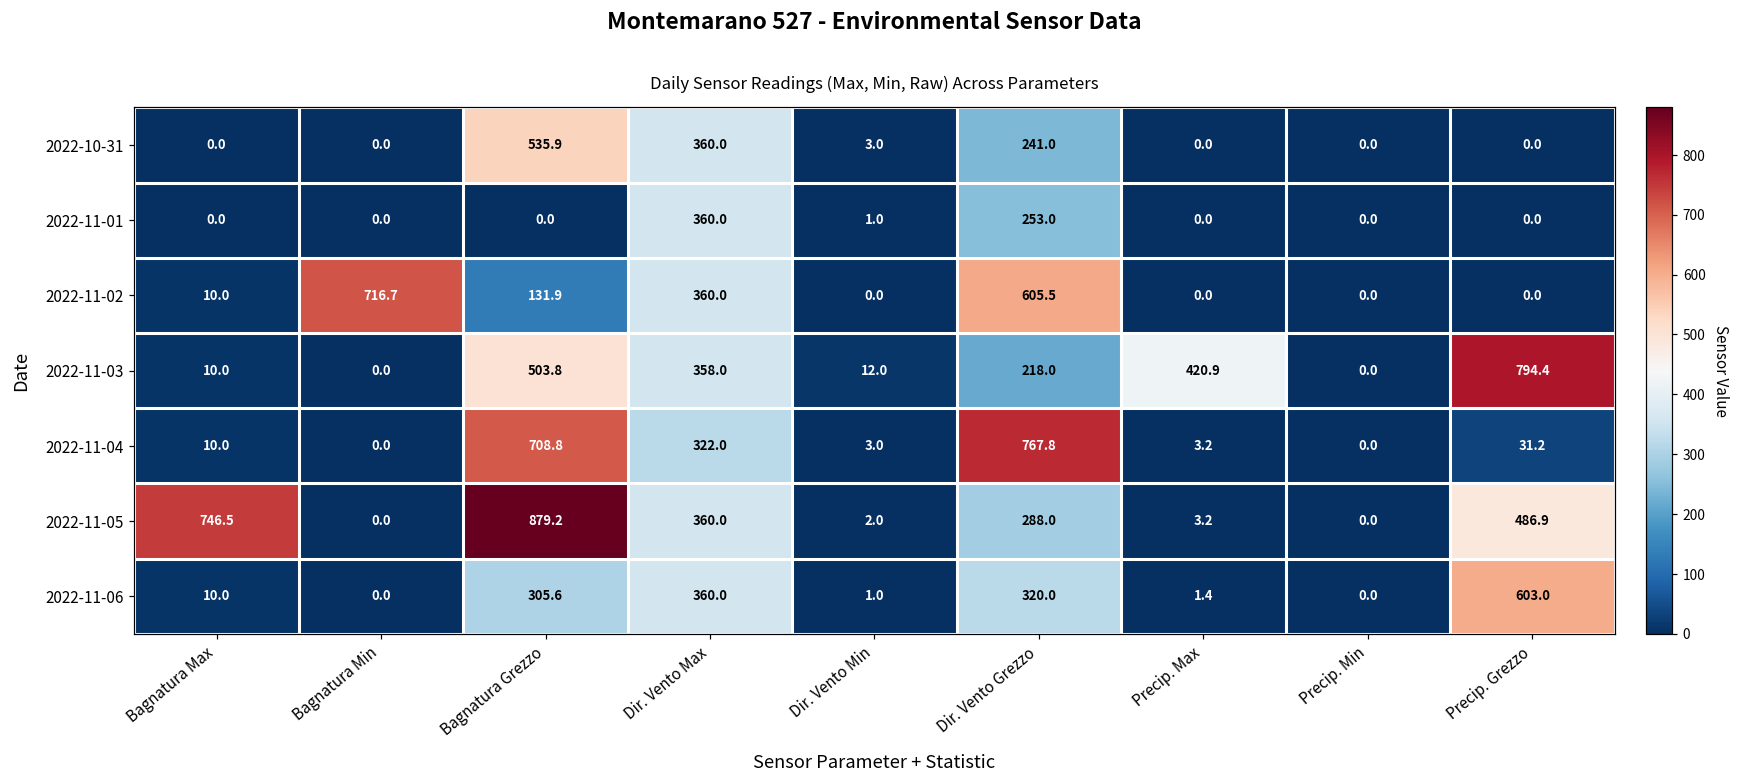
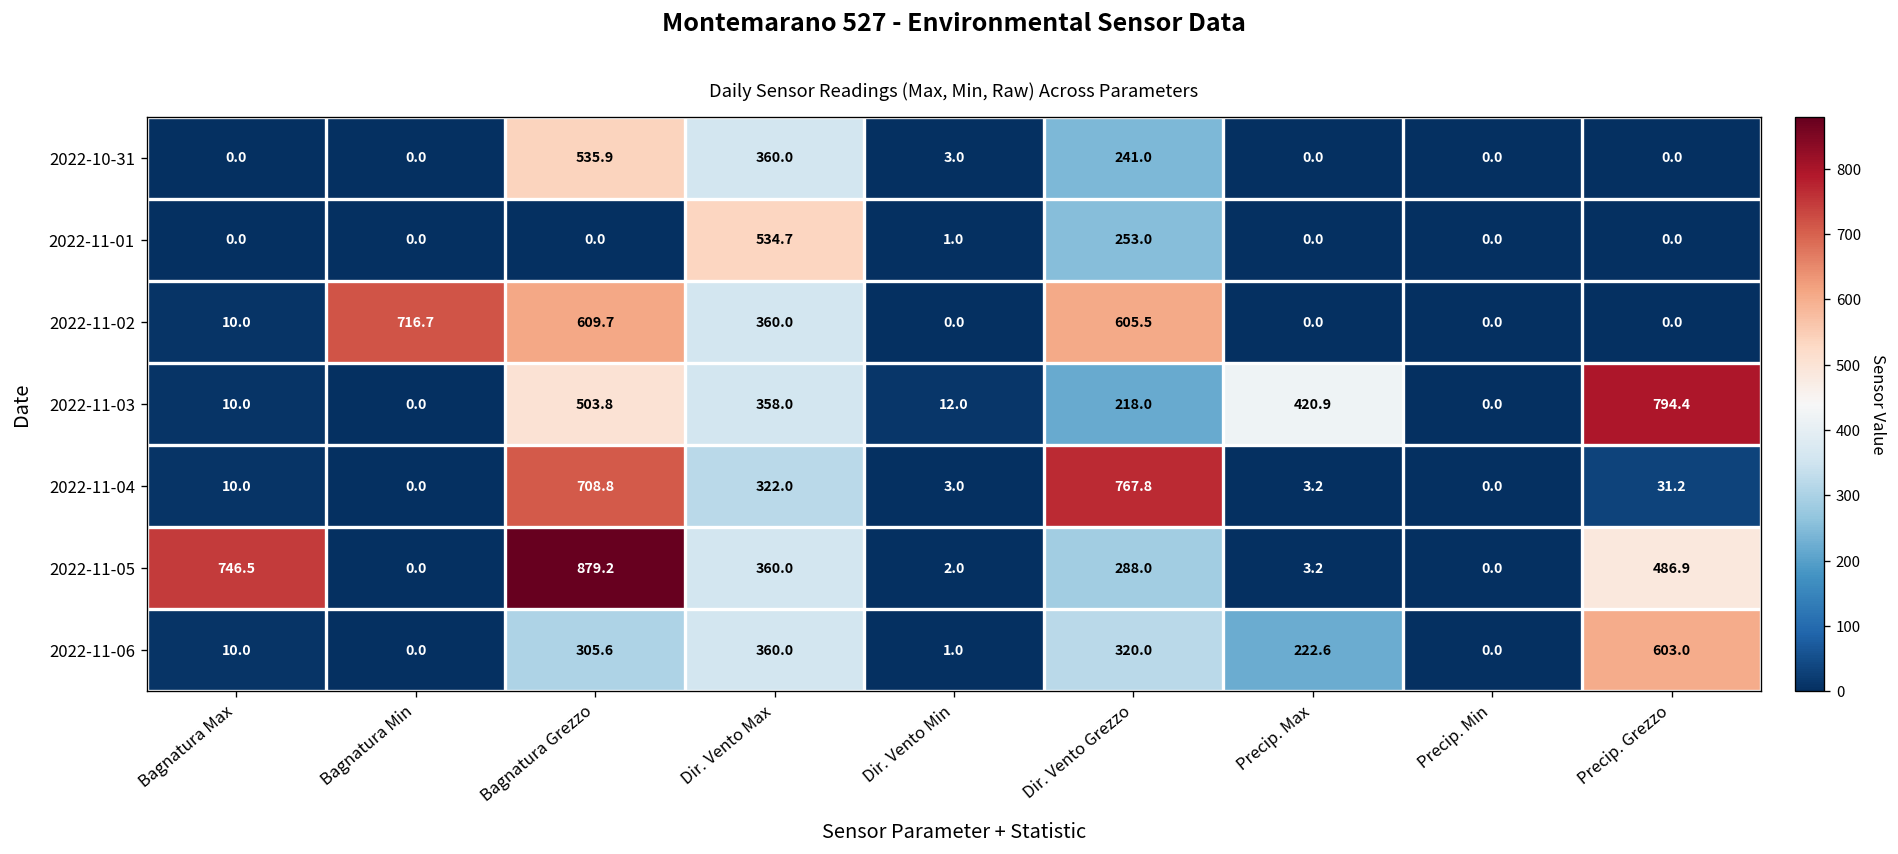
  {
    "2022-10-31": {
      "Bagnatura Max": 0.0,
      "Bagnatura Min": 0.0,
      "Bagnatura Grezzo": 535.9,
      "Dir. Vento Max": 360.0,
      "Dir. Vento Min": 3.0,
      "Dir. Vento Grezzo": 241.0,
      "Precip. Max": 0.0,
      "Precip. Min": 0.0,
      "Precip. Grezzo": 0.0
    },
    "2022-11-01": {
      "Bagnatura Max": 0.0,
      "Bagnatura Min": 0.0,
      "Bagnatura Grezzo": 0.0,
-     "Dir. Vento Max": 360.0,
+     "Dir. Vento Max": 534.7,
      "Dir. Vento Min": 1.0,
      "Dir. Vento Grezzo": 253.0,
      "Precip. Max": 0.0,
      "Precip. Min": 0.0,
      "Precip. Grezzo": 0.0
    },
    "2022-11-02": {
      "Bagnatura Max": 10.0,
      "Bagnatura Min": 716.7,
-     "Bagnatura Grezzo": 131.9,
+     "Bagnatura Grezzo": 609.7,
      "Dir. Vento Max": 360.0,
      "Dir. Vento Min": 0.0,
      "Dir. Vento Grezzo": 605.5,
      "Precip. Max": 0.0,
      "Precip. Min": 0.0,
      "Precip. Grezzo": 0.0
    },
    "2022-11-03": {
      "Bagnatura Max": 10.0,
      "Bagnatura Min": 0.0,
      "Bagnatura Grezzo": 503.8,
      "Dir. Vento Max": 358.0,
      "Dir. Vento Min": 12.0,
      "Dir. Vento Grezzo": 218.0,
      "Precip. Max": 420.9,
      "Precip. Min": 0.0,
      "Precip. Grezzo": 794.4
    },
    "2022-11-04": {
      "Bagnatura Max": 10.0,
      "Bagnatura Min": 0.0,
      "Bagnatura Grezzo": 708.8,
      "Dir. Vento Max": 322.0,
      "Dir. Vento Min": 3.0,
      "Dir. Vento Grezzo": 767.8,
      "Precip. Max": 3.2,
      "Precip. Min": 0.0,
      "Precip. Grezzo": 31.2
    },
    "2022-11-05": {
      "Bagnatura Max": 746.5,
      "Bagnatura Min": 0.0,
      "Bagnatura Grezzo": 879.2,
      "Dir. Vento Max": 360.0,
      "Dir. Vento Min": 2.0,
      "Dir. Vento Grezzo": 288.0,
      "Precip. Max": 3.2,
      "Precip. Min": 0.0,
      "Precip. Grezzo": 486.9
    },
    "2022-11-06": {
      "Bagnatura Max": 10.0,
      "Bagnatura Min": 0.0,
      "Bagnatura Grezzo": 305.6,
      "Dir. Vento Max": 360.0,
      "Dir. Vento Min": 1.0,
      "Dir. Vento Grezzo": 320.0,
-     "Precip. Max": 1.4,
+     "Precip. Max": 222.6,
      "Precip. Min": 0.0,
      "Precip. Grezzo": 603.0
    }
  }
